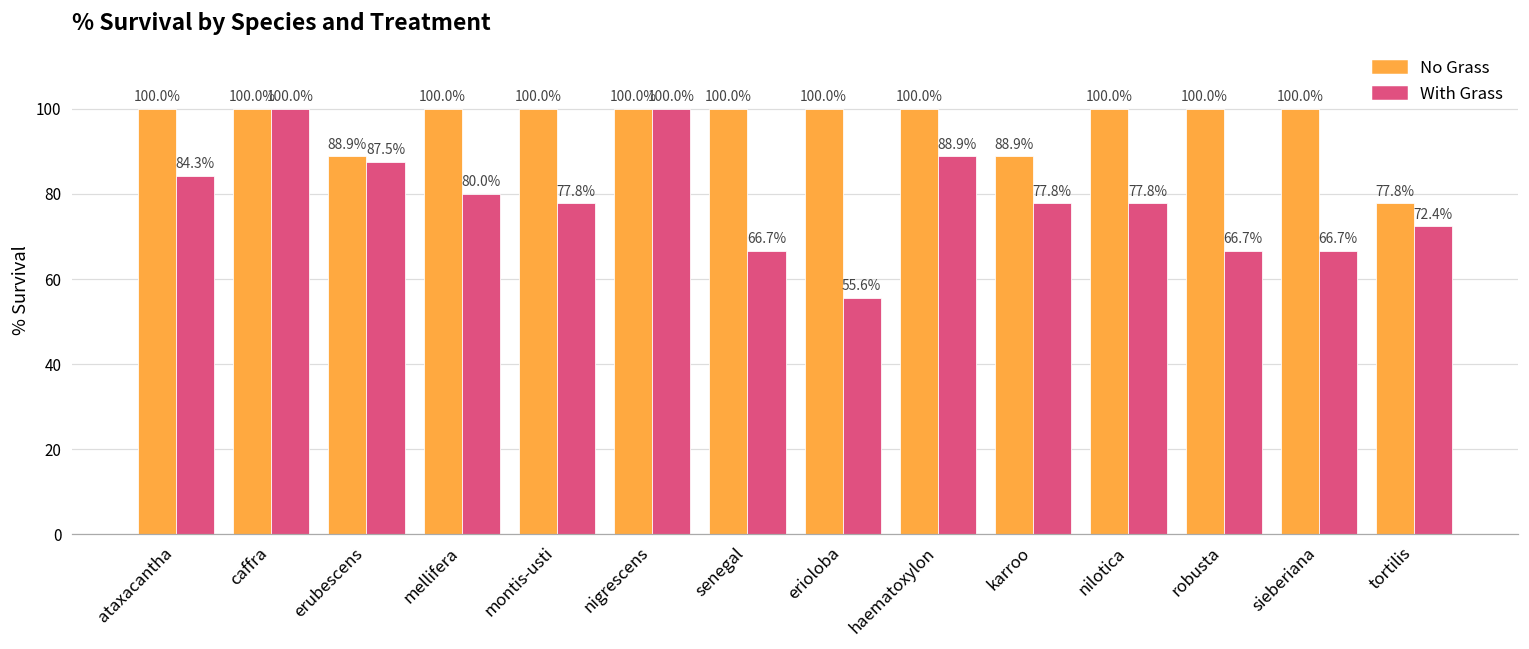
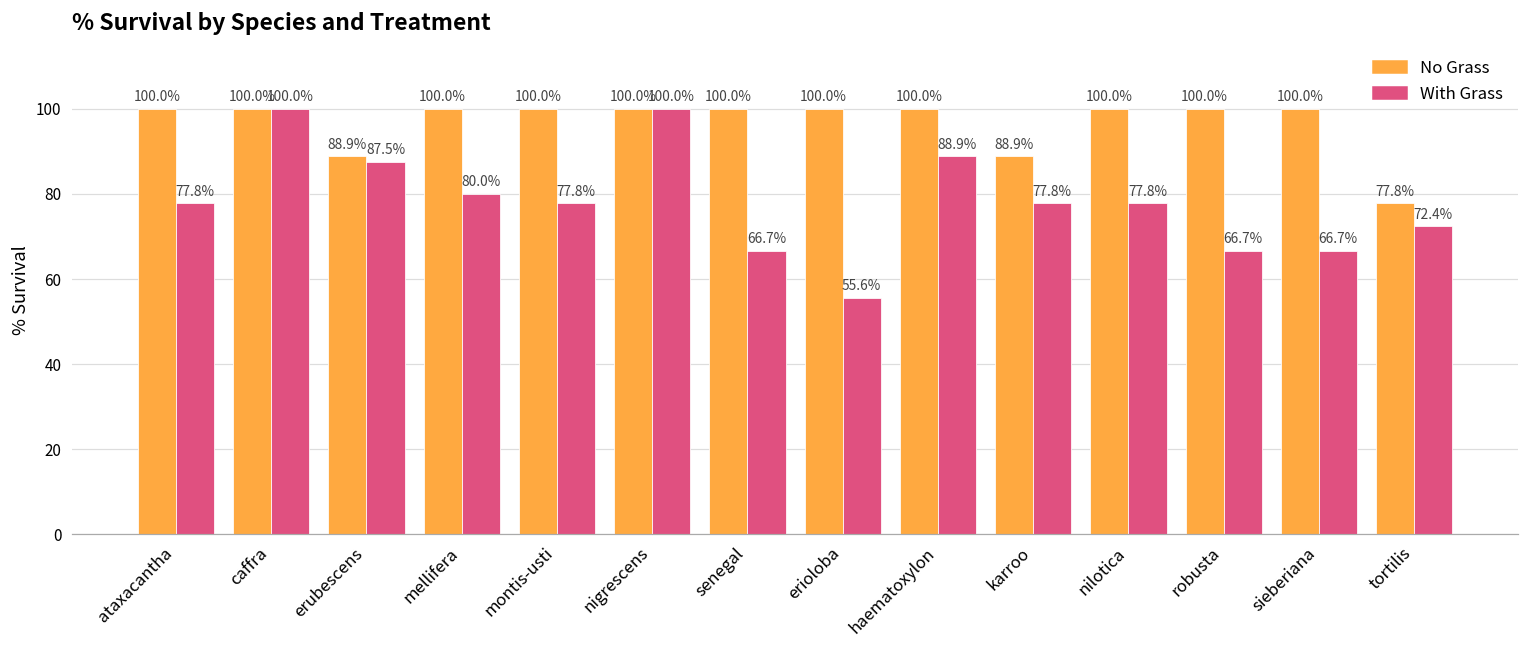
  {
    "No Grass": {
      "ataxacantha": "100.0%",
      "erubescens": "88.9%",
      "mellifera": "100.0%",
      "montis-usti": "100.0%",
      "senegal": "100.0%",
      "erioloba": "100.0%",
      "haematoxylon": "100.0%",
      "karroo": "88.9%",
      "nilotica": "100.0%",
      "robusta": "100.0%",
      "sieberiana": "100.0%",
      "tortilis": "77.8%"
    },
    "With Grass": {
-     "ataxacantha": "84.3%",
+     "ataxacantha": "77.8%",
      "erubescens": "87.5%",
      "mellifera": "80.0%",
      "montis-usti": "77.8%",
      "senegal": "66.7%",
      "erioloba": "55.6%",
      "haematoxylon": "88.9%",
      "karroo": "77.8%",
      "nilotica": "77.8%",
      "robusta": "66.7%",
      "sieberiana": "66.7%",
      "tortilis": "72.4%"
    }
  }
